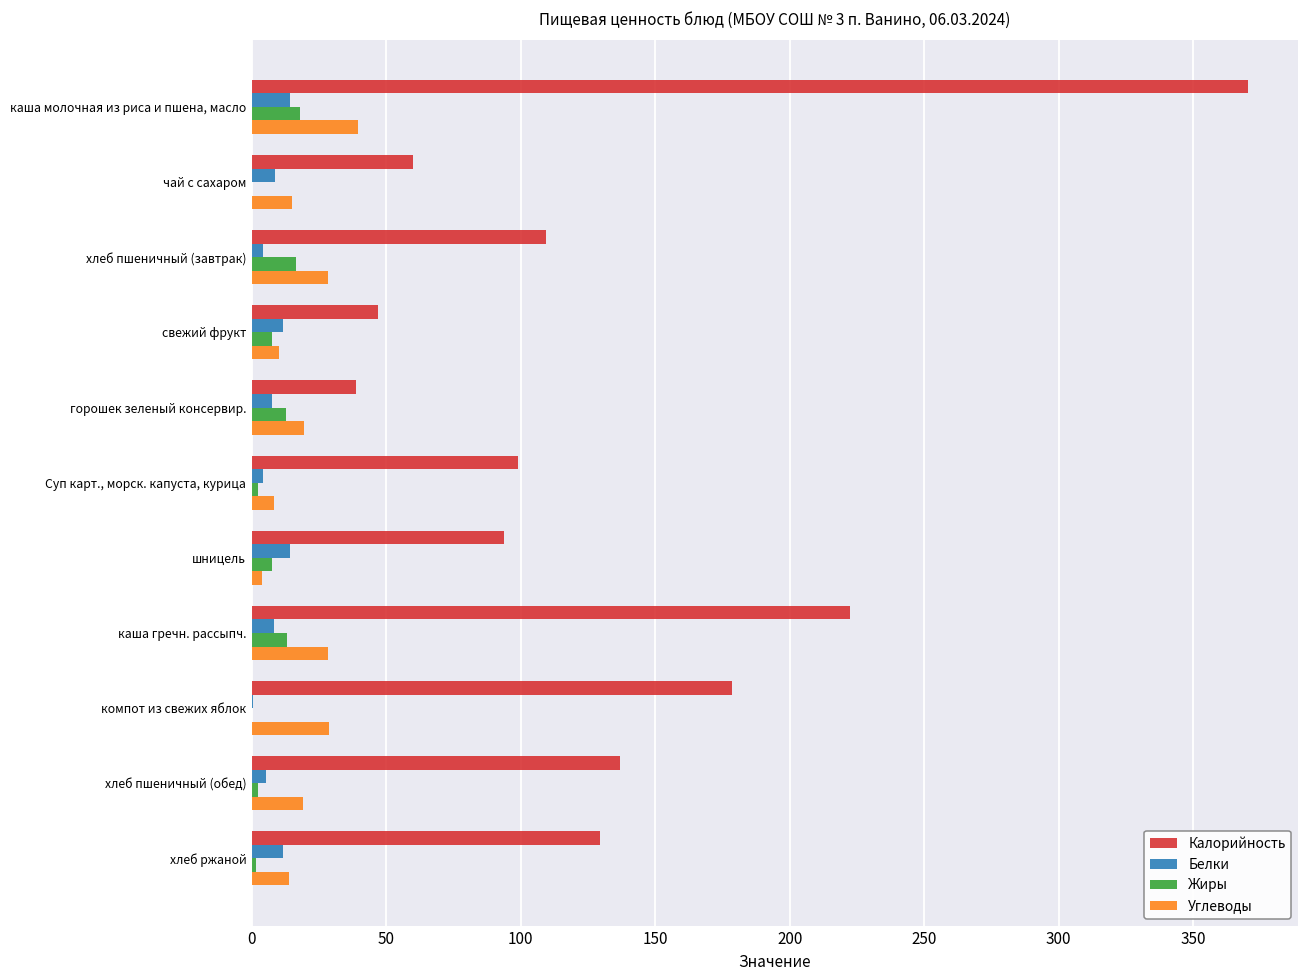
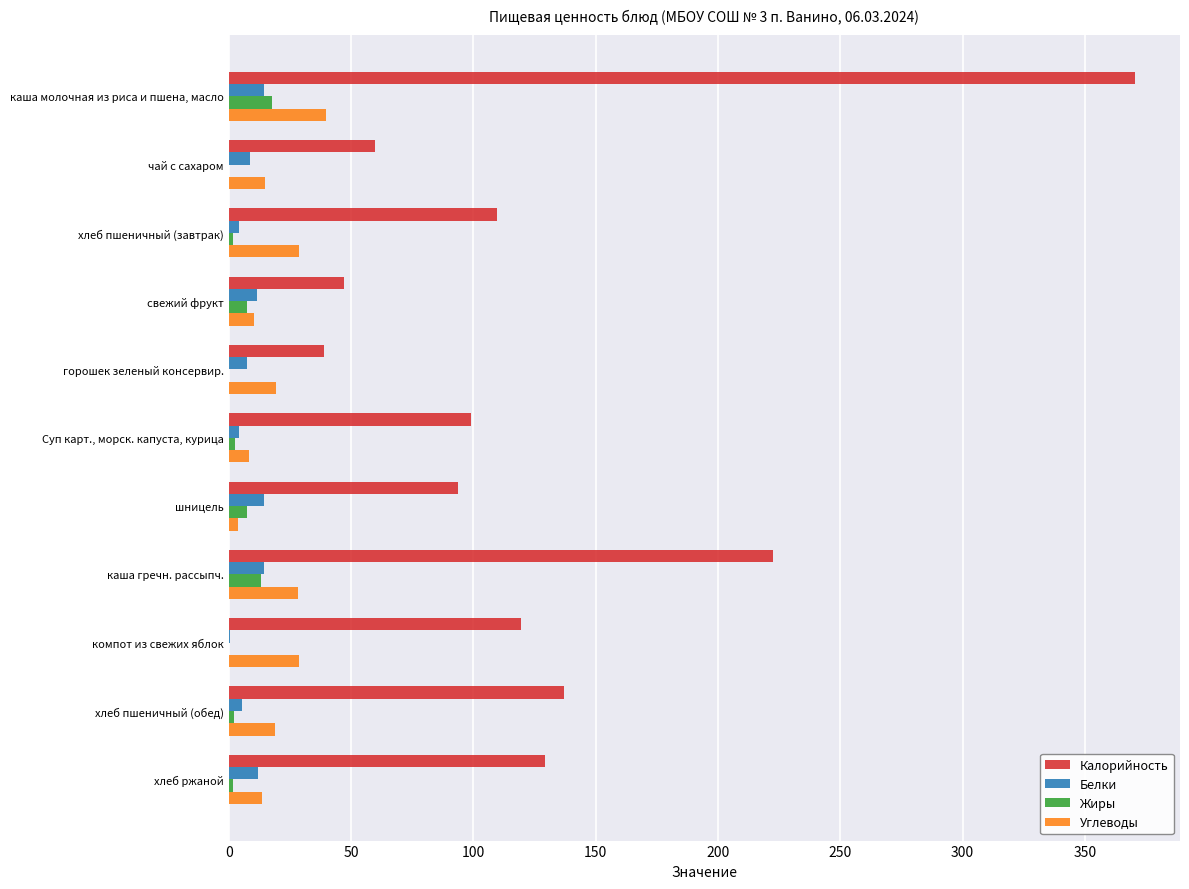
  {
    "Калорийность": {
      "каша молочная из риса и пшена, масло": 370,
      "чай с сахаром": 60,
      "хлеб пшеничный (завтрак)": 110,
      "свежий фрукт": 47,
      "горошек зеленый консервир.": 39,
      "Суп карт., морск. капуста, курица": 99,
      "шницель": 94,
      "каша гречн. рассыпч.": 223,
-     "компот из свежих яблок": 179,
+     "компот из свежих яблок": 120,
      "хлеб пшеничный (обед)": 137,
      "хлеб ржаной": 130
    },
    "Белки": {
      "каша молочная из риса и пшена, масло": 14,
      "чай с сахаром": 9,
      "хлеб пшеничный (завтрак)": 4,
      "свежий фрукт": 12,
      "горошек зеленый консервир.": 8,
      "Суп карт., морск. капуста, курица": 4,
      "шницель": 14,
-     "каша гречн. рассыпч.": 8,
+     "каша гречн. рассыпч.": 14,
      "хлеб пшеничный (обед)": 5,
      "хлеб ржаной": 12
    },
    "Жиры": {
      "каша молочная из риса и пшена, масло": 18,
-     "хлеб пшеничный (завтрак)": 17,
+     "хлеб пшеничный (завтрак)": 2,
      "свежий фрукт": 8,
-     "горошек зеленый консервир.": 13,
+     "горошек зеленый консервир.": 0,
      "Суп карт., морск. капуста, курица": 2,
      "шницель": 8,
      "каша гречн. рассыпч.": 13,
      "хлеб пшеничный (обед)": 2,
      "хлеб ржаной": 2
    },
    "Углеводы": {
      "каша молочная из риса и пшена, масло": 40,
      "чай с сахаром": 15,
      "хлеб пшеничный (завтрак)": 29,
      "свежий фрукт": 10,
      "горошек зеленый консервир.": 19,
      "Суп карт., морск. капуста, курица": 8,
      "шницель": 4,
      "каша гречн. рассыпч.": 28,
      "компот из свежих яблок": 29,
      "хлеб пшеничный (обед)": 19,
      "хлеб ржаной": 14
    }
  }
